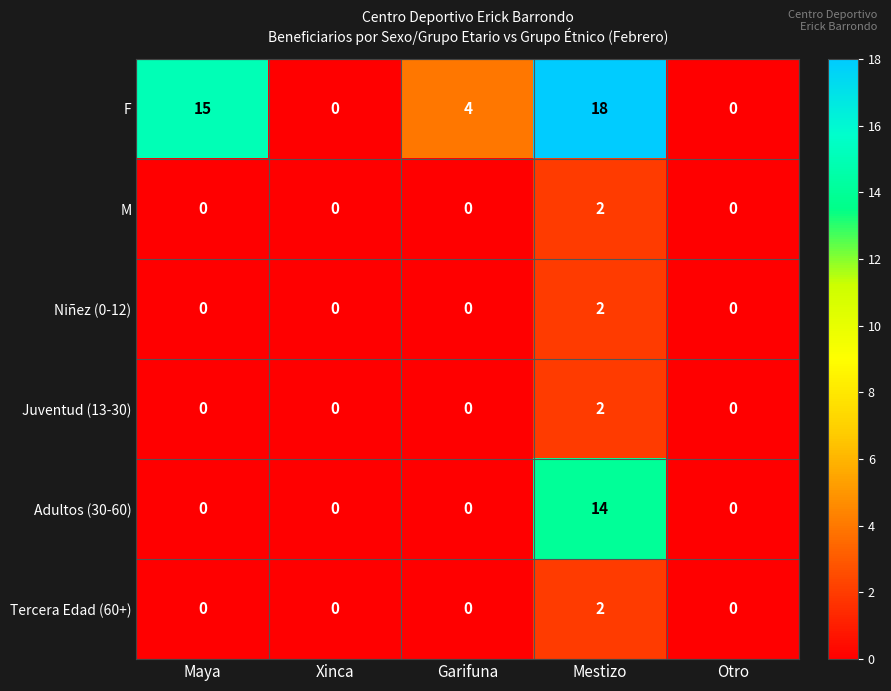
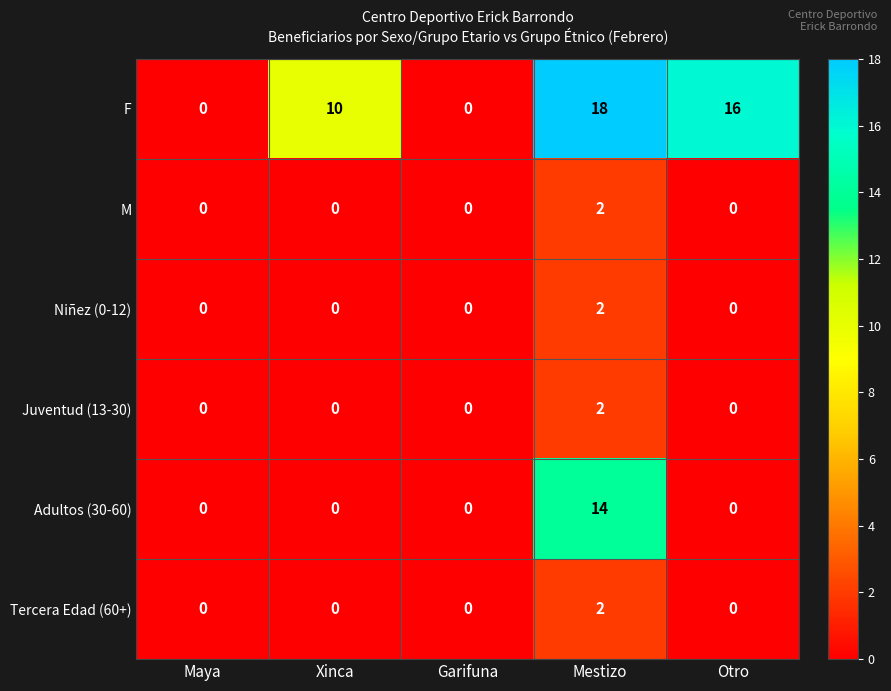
  {
    "F": {
-     "Maya": 15,
-     "Xinca": 0,
-     "Garifuna": 4,
+     "Maya": 0,
+     "Xinca": 10,
+     "Garifuna": 0,
      "Mestizo": 18,
-     "Otro": 0
+     "Otro": 16
    },
    "M": {
      "Maya": 0,
      "Xinca": 0,
      "Garifuna": 0,
      "Mestizo": 2,
      "Otro": 0
    },
    "Niñez (0-12)": {
      "Maya": 0,
      "Xinca": 0,
      "Garifuna": 0,
      "Mestizo": 2,
      "Otro": 0
    },
    "Juventud (13-30)": {
      "Maya": 0,
      "Xinca": 0,
      "Garifuna": 0,
      "Mestizo": 2,
      "Otro": 0
    },
    "Adultos (30-60)": {
      "Maya": 0,
      "Xinca": 0,
      "Garifuna": 0,
      "Mestizo": 14,
      "Otro": 0
    },
    "Tercera Edad (60+)": {
      "Maya": 0,
      "Xinca": 0,
      "Garifuna": 0,
      "Mestizo": 2,
      "Otro": 0
    }
  }
